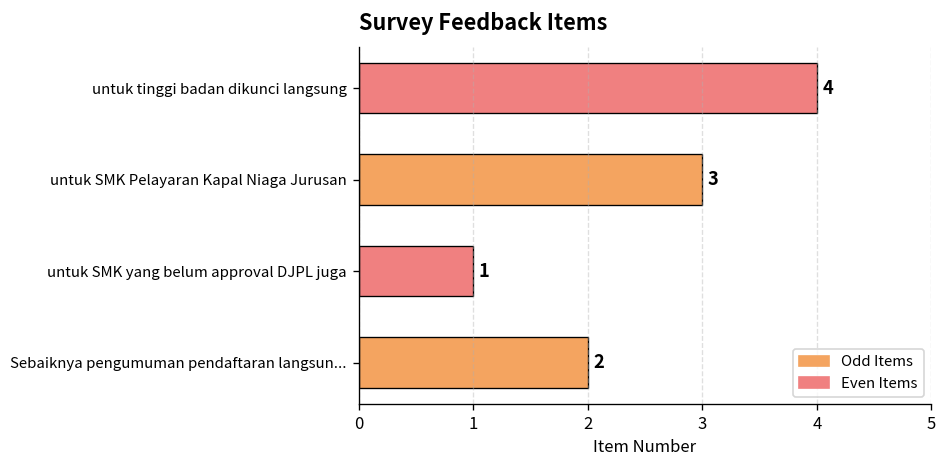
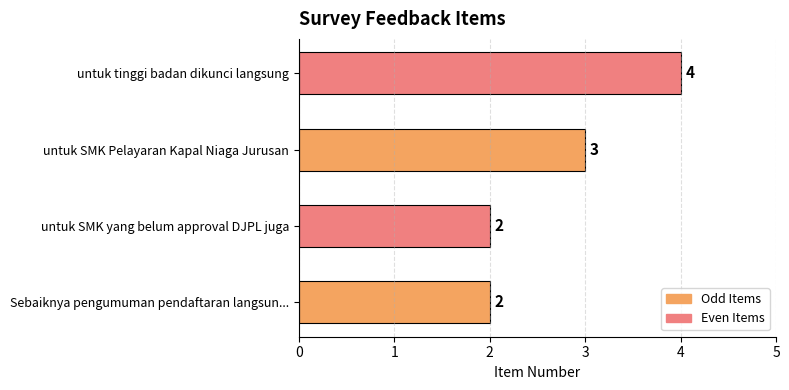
  {
    "untuk tinggi badan dikunci langsung": 4,
    "untuk SMK Pelayaran Kapal Niaga Jurusan": 3,
-   "untuk SMK yang belum approval DJPL juga": 1,
+   "untuk SMK yang belum approval DJPL juga": 2,
    "Sebaiknya pengumuman pendaftaran langsun...": 2
  }
